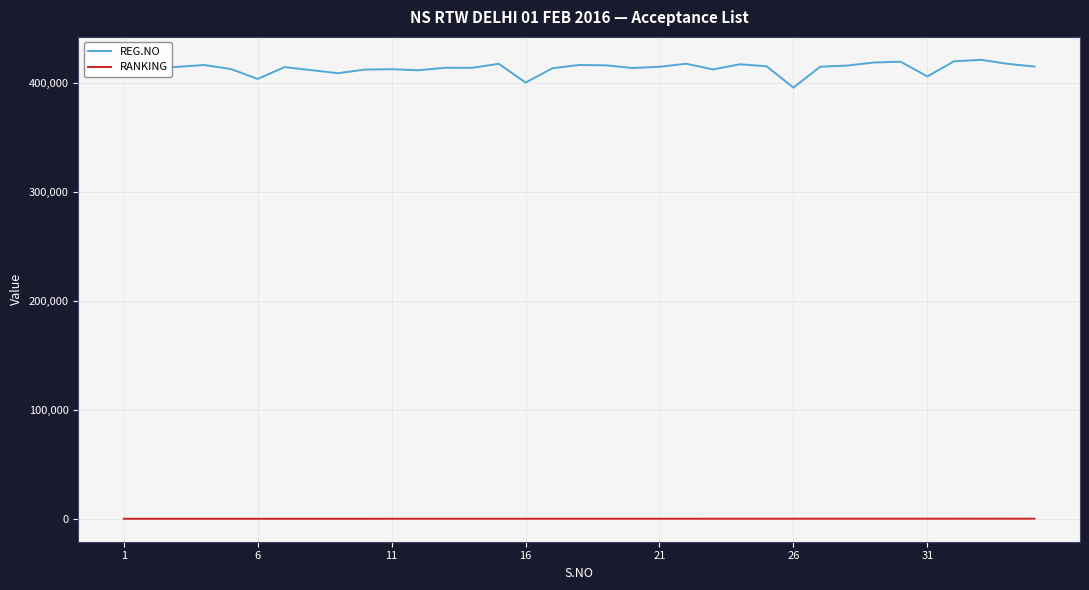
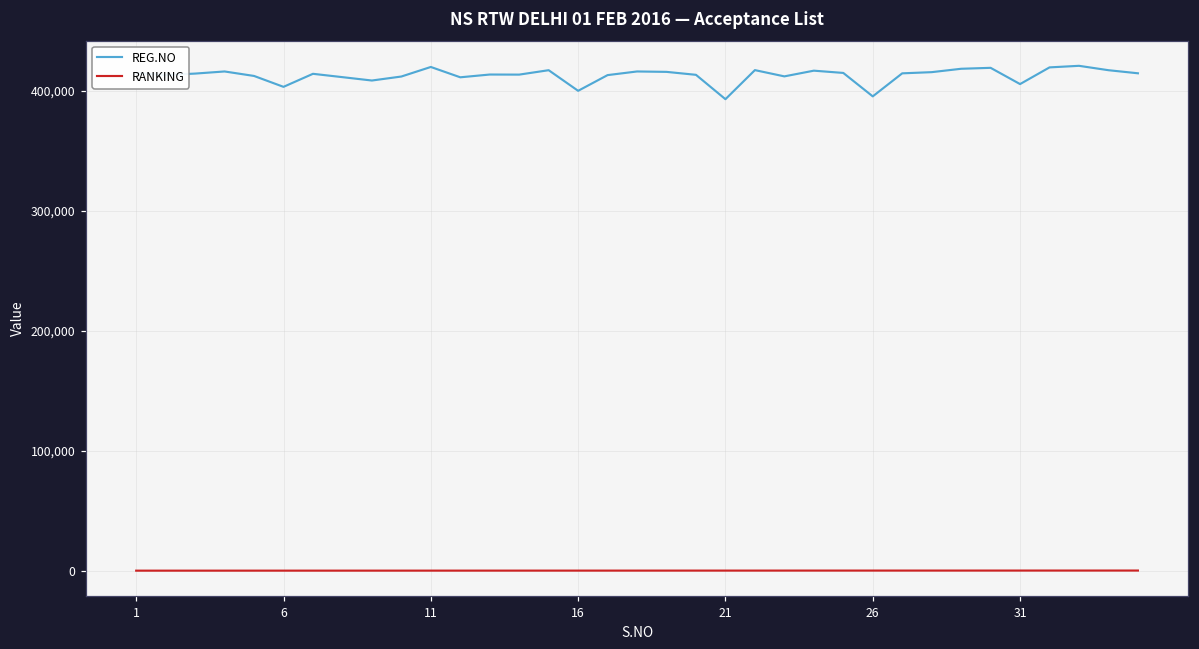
  {
    "REG.NO": {
      "6": "404,000",
-     "11": "412,000",
+     "11": "420,000",
      "16": "400,000",
-     "21": "415,000",
+     "21": "393,000",
      "26": "396,000",
      "31": "406,000"
    },
    "RANKING": {
      "1": "0",
      "6": "0",
      "11": "0",
      "16": "0",
      "21": "0",
      "26": "0",
      "31": "0"
    }
  }
